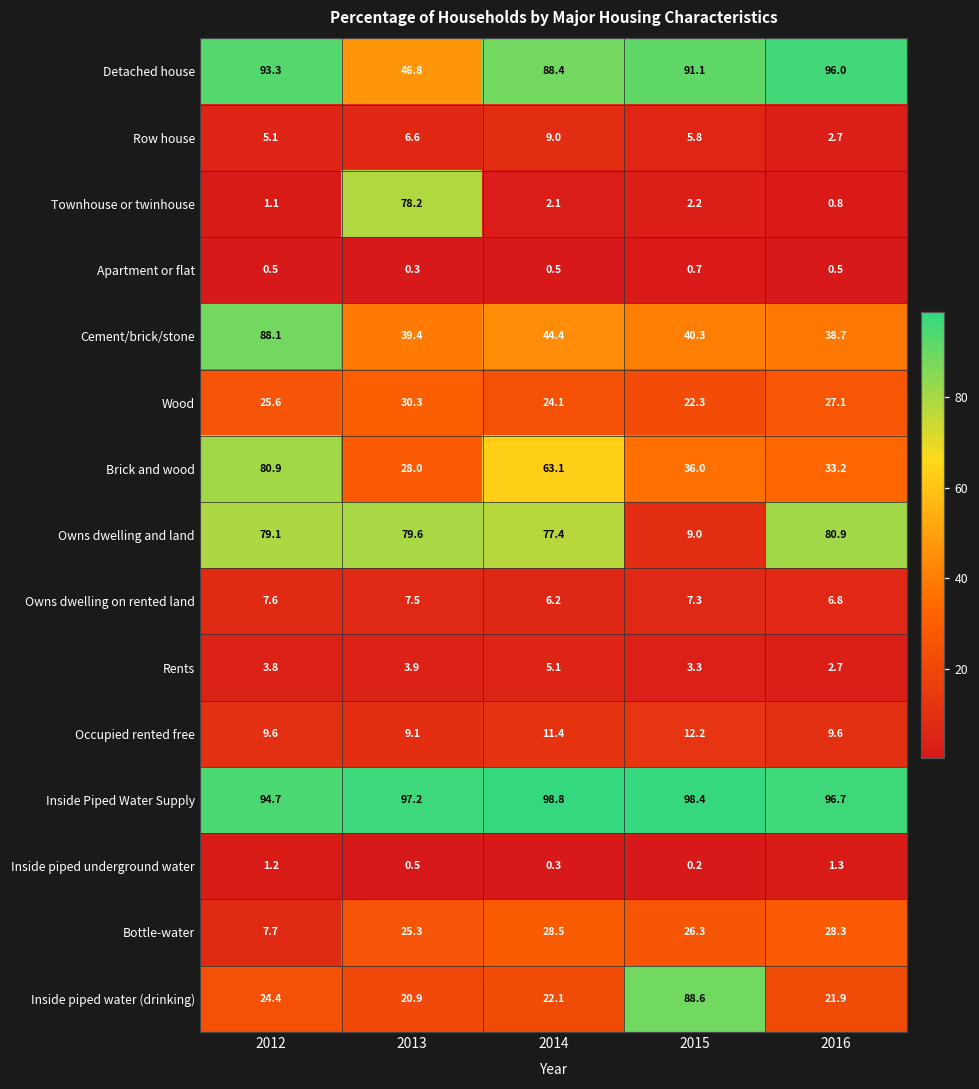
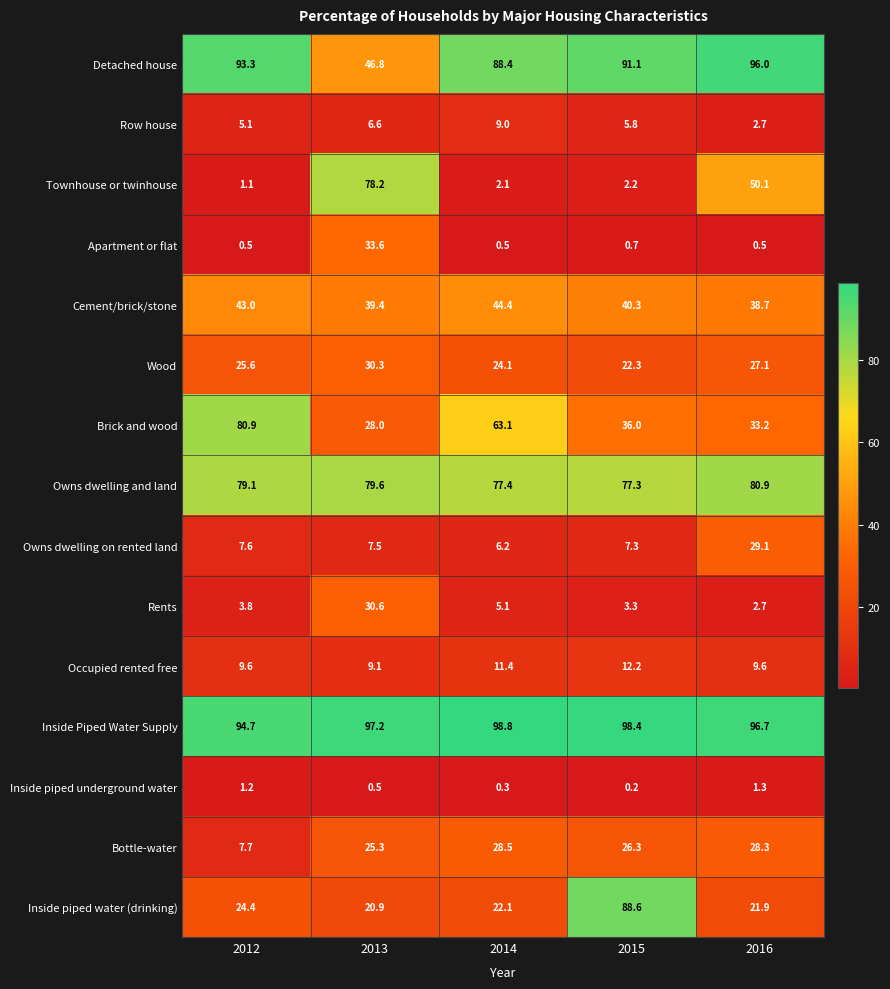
  {
    "Detached house": {
      "2012": 93.3,
      "2013": 46.8,
      "2014": 88.4,
      "2015": 91.1,
      "2016": 96.0
    },
    "Row house": {
      "2012": 5.1,
      "2013": 6.6,
      "2014": 9.0,
      "2015": 5.8,
      "2016": 2.7
    },
    "Townhouse or twinhouse": {
      "2012": 1.1,
      "2013": 78.2,
      "2014": 2.1,
      "2015": 2.2,
-     "2016": 0.8
+     "2016": 50.1
    },
    "Apartment or flat": {
      "2012": 0.5,
-     "2013": 0.3,
+     "2013": 33.6,
      "2014": 0.5,
      "2015": 0.7,
      "2016": 0.5
    },
    "Cement/brick/stone": {
-     "2012": 88.1,
+     "2012": 43.0,
      "2013": 39.4,
      "2014": 44.4,
      "2015": 40.3,
      "2016": 38.7
    },
    "Wood": {
      "2012": 25.6,
      "2013": 30.3,
      "2014": 24.1,
      "2015": 22.3,
      "2016": 27.1
    },
    "Brick and wood": {
      "2012": 80.9,
      "2013": 28.0,
      "2014": 63.1,
      "2015": 36.0,
      "2016": 33.2
    },
    "Owns dwelling and land": {
      "2012": 79.1,
      "2013": 79.6,
      "2014": 77.4,
-     "2015": 9.0,
+     "2015": 77.3,
      "2016": 80.9
    },
    "Owns dwelling on rented land": {
      "2012": 7.6,
      "2013": 7.5,
      "2014": 6.2,
      "2015": 7.3,
-     "2016": 6.8
+     "2016": 29.1
    },
    "Rents": {
      "2012": 3.8,
-     "2013": 3.9,
+     "2013": 30.6,
      "2014": 5.1,
      "2015": 3.3,
      "2016": 2.7
    },
    "Occupied rented free": {
      "2012": 9.6,
      "2013": 9.1,
      "2014": 11.4,
      "2015": 12.2,
      "2016": 9.6
    },
    "Inside Piped Water Supply": {
      "2012": 94.7,
      "2013": 97.2,
      "2014": 98.8,
      "2015": 98.4,
      "2016": 96.7
    },
    "Inside piped underground water": {
      "2012": 1.2,
      "2013": 0.5,
      "2014": 0.3,
      "2015": 0.2,
      "2016": 1.3
    },
    "Bottle-water": {
      "2012": 7.7,
      "2013": 25.3,
      "2014": 28.5,
      "2015": 26.3,
      "2016": 28.3
    },
    "Inside piped water (drinking)": {
      "2012": 24.4,
      "2013": 20.9,
      "2014": 22.1,
      "2015": 88.6,
      "2016": 21.9
    }
  }
